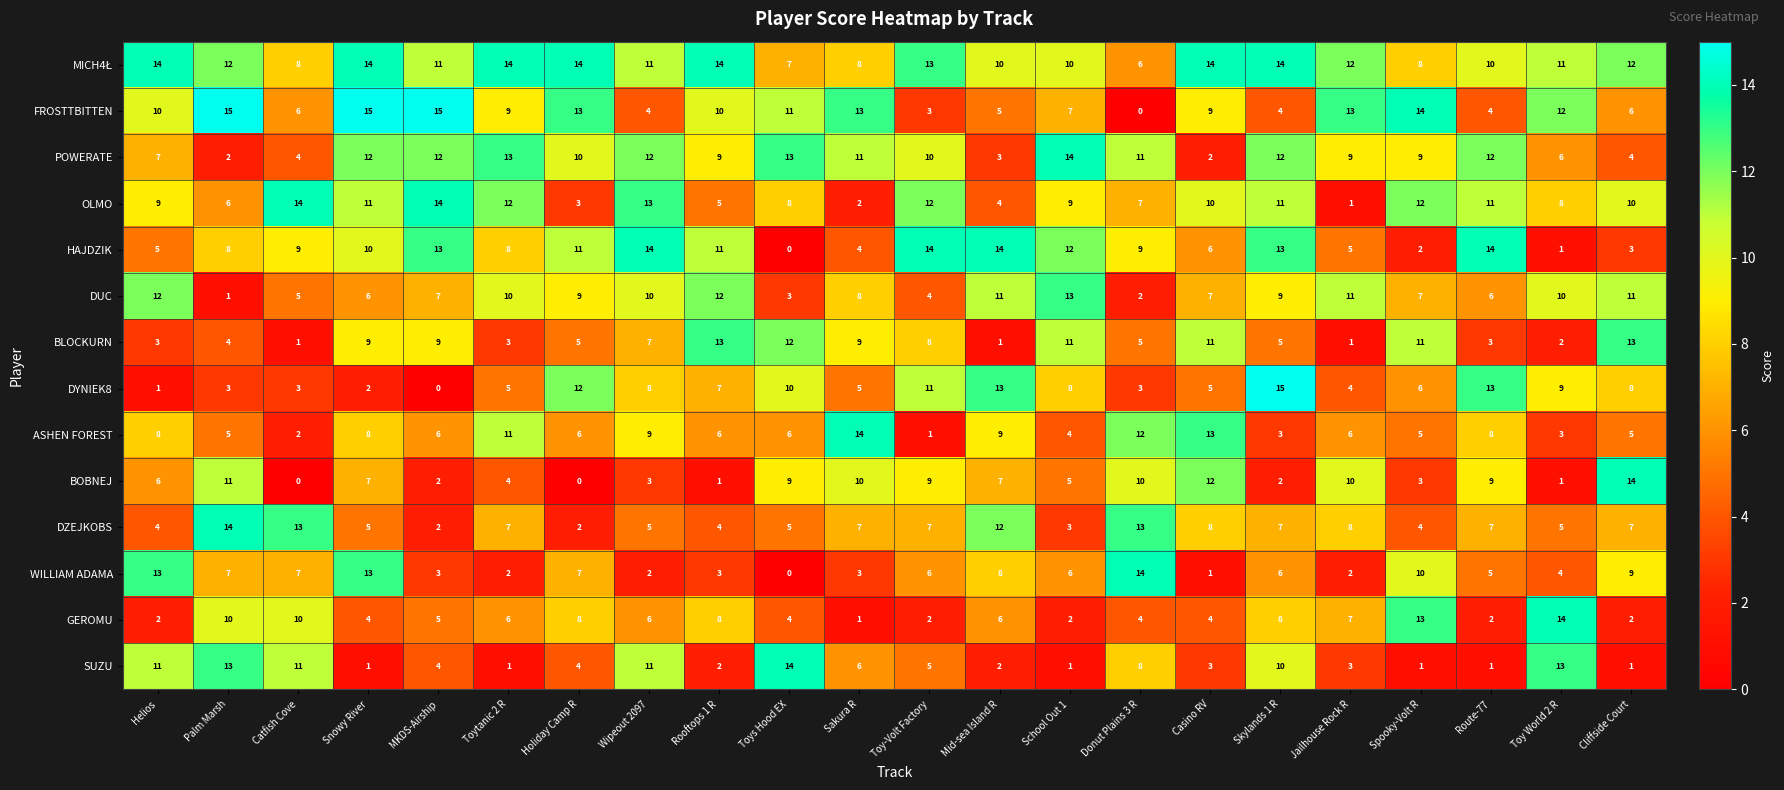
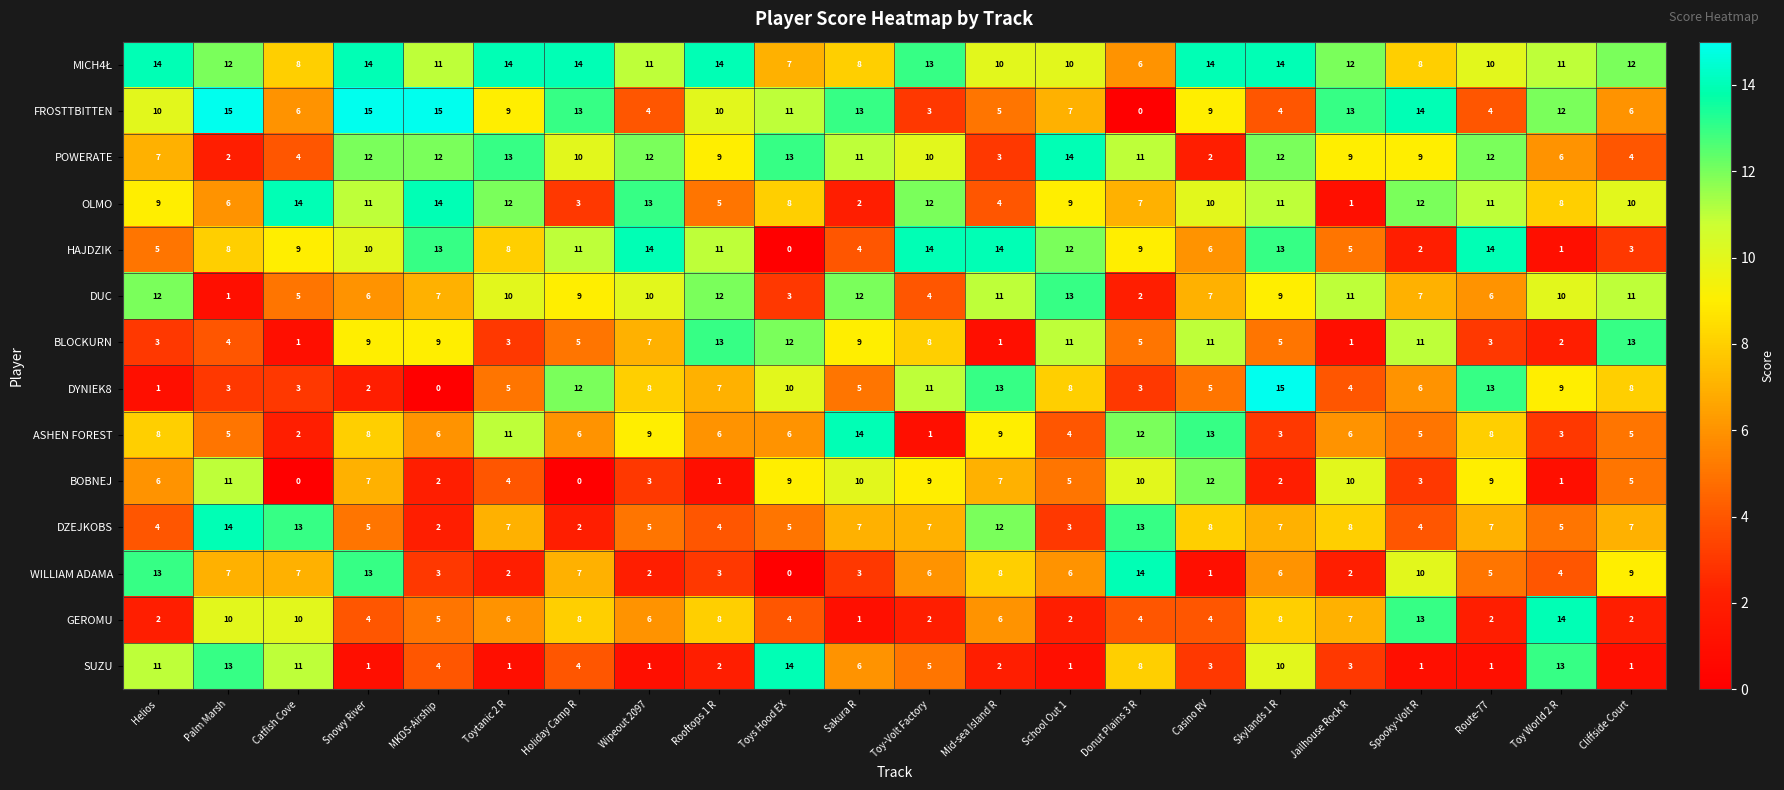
  {
    "DUC": {
      "Helios": 12,
      "Palm Marsh": 1,
      "Catfish Cove": 5,
      "Snowy River": 6,
      "MKDS-Airship": 7,
      "Toytanic 2 R": 10,
      "Holiday Camp R": 9,
      "Wipeout 2097": 10,
      "Rooftops 1 R": 12,
      "Toys Hood EX": 3,
-     "Sakura R": 8,
+     "Sakura R": 12,
      "Toy-Volt Factory": 4,
      "Mid-sea Island R": 11,
      "School Out 1": 13,
      "Donut Plains 3 R": 2,
      "Casino RV": 7,
      "Skylands 1 R": 9,
      "Jailhouse Rock R": 11,
      "Spooky-Volt R": 7,
      "Route-77": 6,
      "Toy World 2 R": 10,
      "Cliffside Court": 11
    },
    "BOBNEJ": {
      "Helios": 6,
      "Palm Marsh": 11,
      "Catfish Cove": 0,
      "Snowy River": 7,
      "MKDS-Airship": 2,
      "Toytanic 2 R": 4,
      "Holiday Camp R": 0,
      "Wipeout 2097": 3,
      "Rooftops 1 R": 1,
      "Toys Hood EX": 9,
      "Sakura R": 10,
      "Toy-Volt Factory": 9,
      "Mid-sea Island R": 7,
      "School Out 1": 5,
      "Donut Plains 3 R": 10,
      "Casino RV": 12,
      "Skylands 1 R": 2,
      "Jailhouse Rock R": 10,
      "Spooky-Volt R": 3,
      "Route-77": 9,
      "Toy World 2 R": 1,
-     "Cliffside Court": 14
+     "Cliffside Court": 5
    },
    "SUZU": {
      "Helios": 11,
      "Palm Marsh": 13,
      "Catfish Cove": 11,
      "Snowy River": 1,
      "MKDS-Airship": 4,
      "Toytanic 2 R": 1,
      "Holiday Camp R": 4,
-     "Wipeout 2097": 11,
+     "Wipeout 2097": 1,
      "Rooftops 1 R": 2,
      "Toys Hood EX": 14,
      "Sakura R": 6,
      "Toy-Volt Factory": 5,
      "Mid-sea Island R": 2,
      "School Out 1": 1,
      "Donut Plains 3 R": 8,
      "Casino RV": 3,
      "Skylands 1 R": 10,
      "Jailhouse Rock R": 3,
      "Spooky-Volt R": 1,
      "Route-77": 1,
      "Toy World 2 R": 13,
      "Cliffside Court": 1
    }
  }
